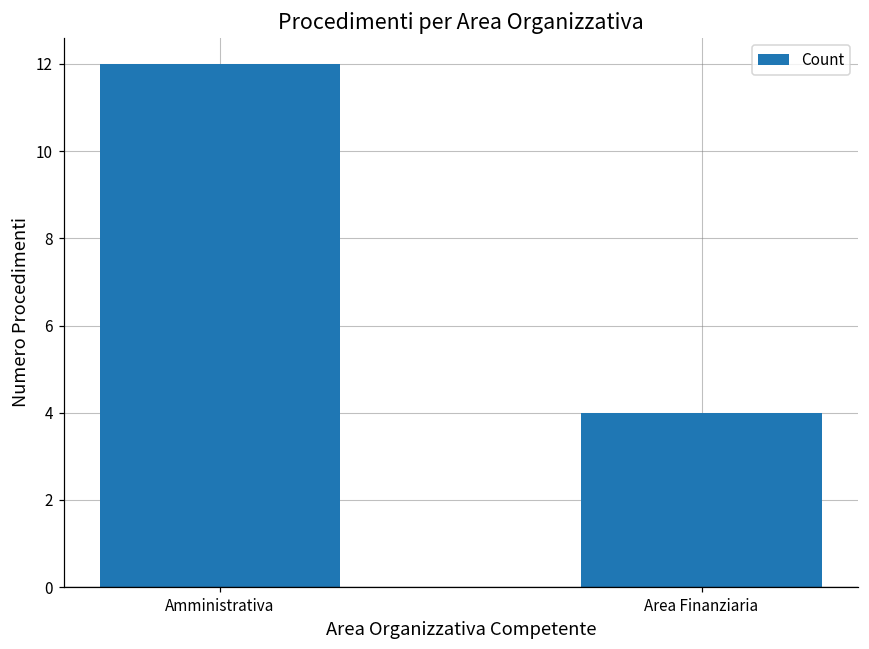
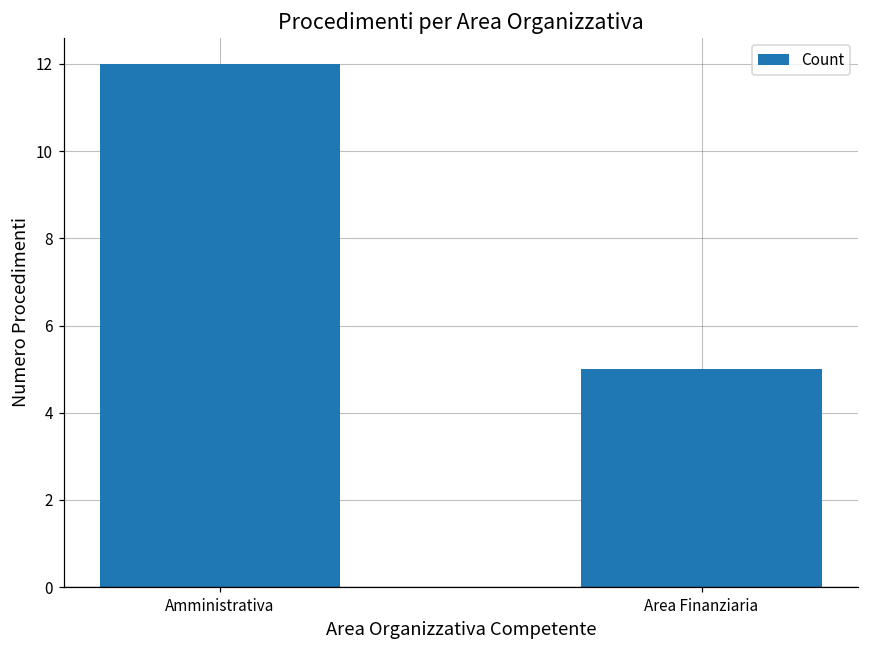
  {
    "Amministrativa": 12,
-   "Area Finanziaria": 4
+   "Area Finanziaria": 5
  }
